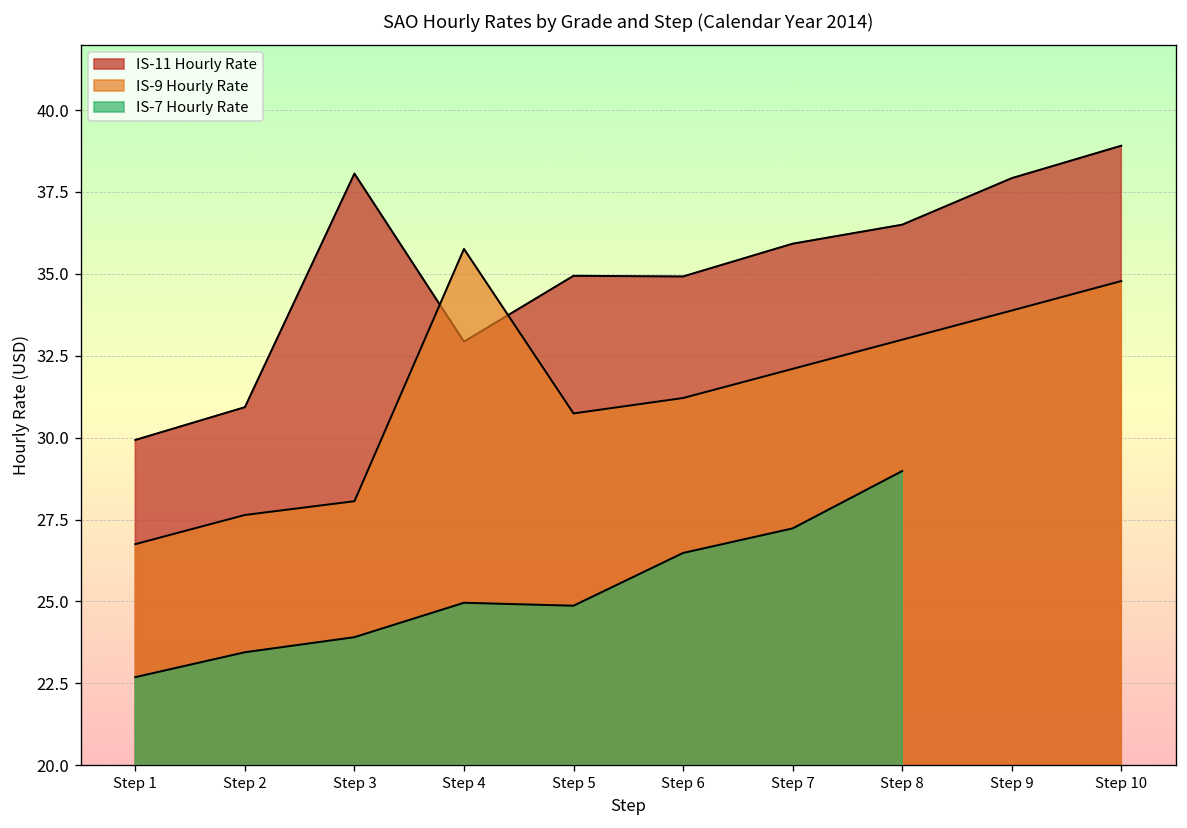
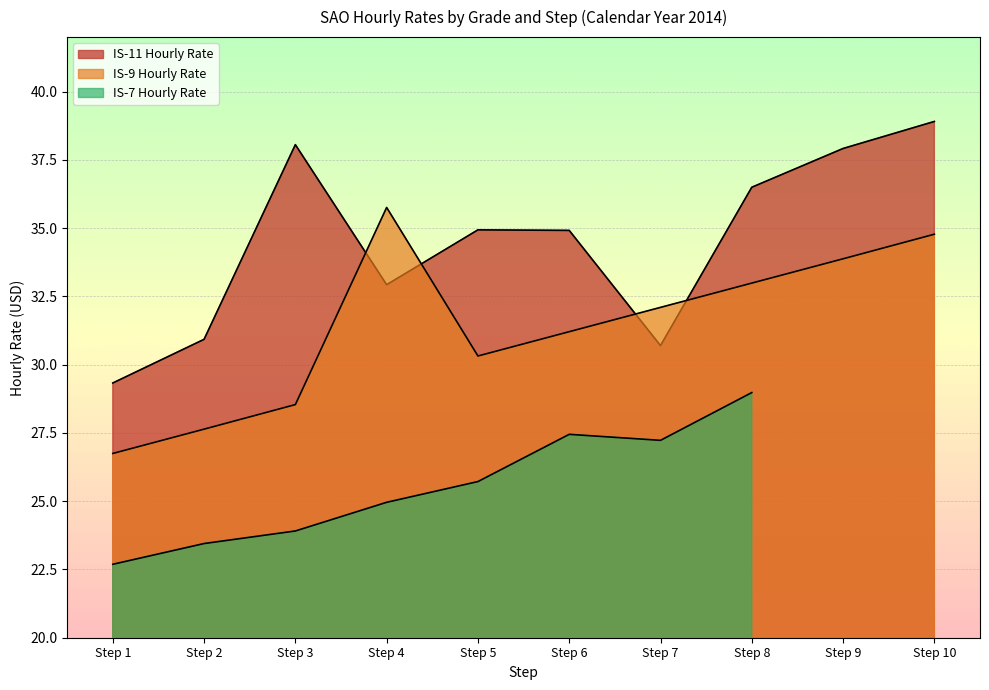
  {
    "IS-11 Hourly Rate": {
-     "Step 1": 29.9,
+     "Step 1": 29.3,
      "Step 2": 30.9,
      "Step 3": 38.1,
      "Step 4": 32.9,
      "Step 5": 34.9,
      "Step 6": 34.9,
-     "Step 7": 35.9,
+     "Step 7": 30.7,
      "Step 8": 36.5,
      "Step 9": 37.9,
      "Step 10": 38.9
    },
    "IS-9 Hourly Rate": {
      "Step 1": 26.8,
      "Step 2": 27.6,
-     "Step 3": 28.1,
+     "Step 3": 28.5,
      "Step 4": 35.8,
-     "Step 5": 30.7,
+     "Step 5": 30.3,
      "Step 6": 31.2,
      "Step 7": 32.1,
      "Step 8": 33.0,
      "Step 9": 33.9,
      "Step 10": 34.8
    },
    "IS-7 Hourly Rate": {
      "Step 1": 22.7,
      "Step 2": 23.5,
      "Step 3": 23.9,
      "Step 4": 25.0,
-     "Step 5": 24.9,
-     "Step 6": 26.5,
+     "Step 5": 25.7,
+     "Step 6": 27.5,
      "Step 7": 27.2,
      "Step 8": 29.0
    }
  }
